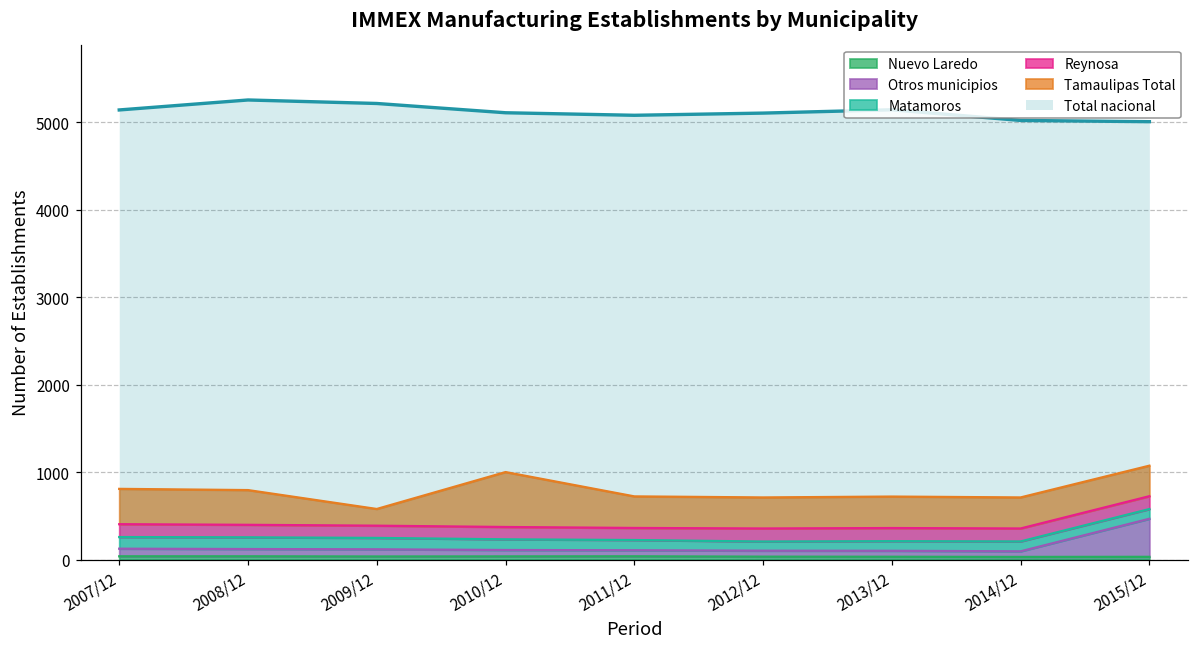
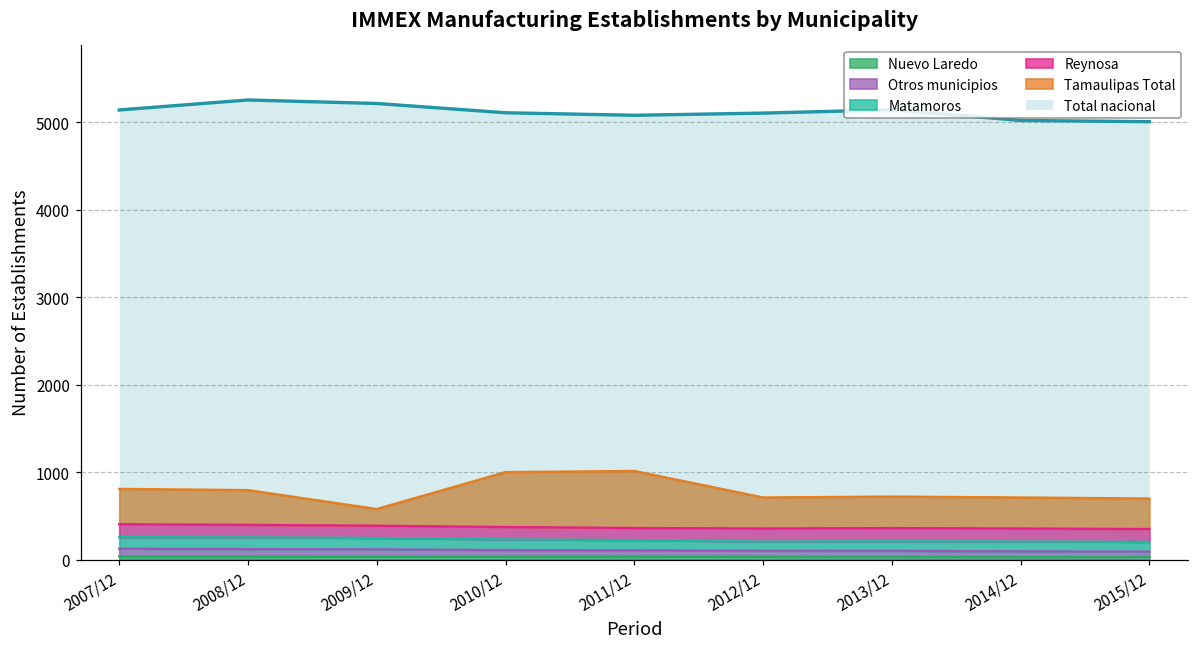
  {
    "Nuevo Laredo": {
      "2007/12": 0,
      "2008/12": 0,
      "2009/12": 0,
      "2010/12": 0,
      "2011/12": 0,
      "2012/12": 0,
      "2013/12": 0,
      "2014/12": 0,
      "2015/12": 0
    },
    "Otros municipios": {
      "2007/12": 100,
      "2008/12": 100,
      "2009/12": 100,
      "2010/12": 100,
      "2011/12": 100,
      "2012/12": 100,
      "2013/12": 100,
      "2014/12": 100,
-     "2015/12": 400
+     "2015/12": 100
    },
    "Reynosa": {
      "2007/12": 100,
      "2008/12": 100,
      "2009/12": 100,
      "2010/12": 100,
      "2011/12": 100,
      "2012/12": 100,
      "2013/12": 200,
      "2014/12": 100,
      "2015/12": 100
    },
    "Tamaulipas Total": {
      "2007/12": 400,
      "2008/12": 400,
      "2009/12": 200,
      "2010/12": 600,
-     "2011/12": 400,
+     "2011/12": 700,
      "2012/12": 400,
      "2013/12": 400,
      "2014/12": 400,
      "2015/12": 300
    }
  }
